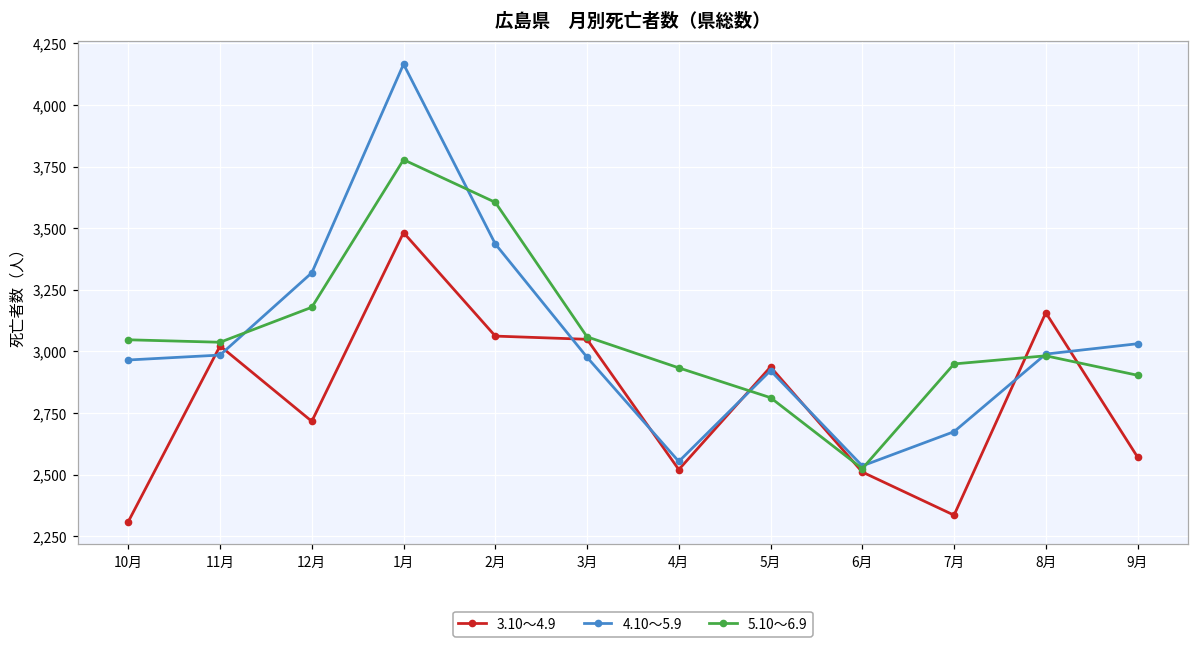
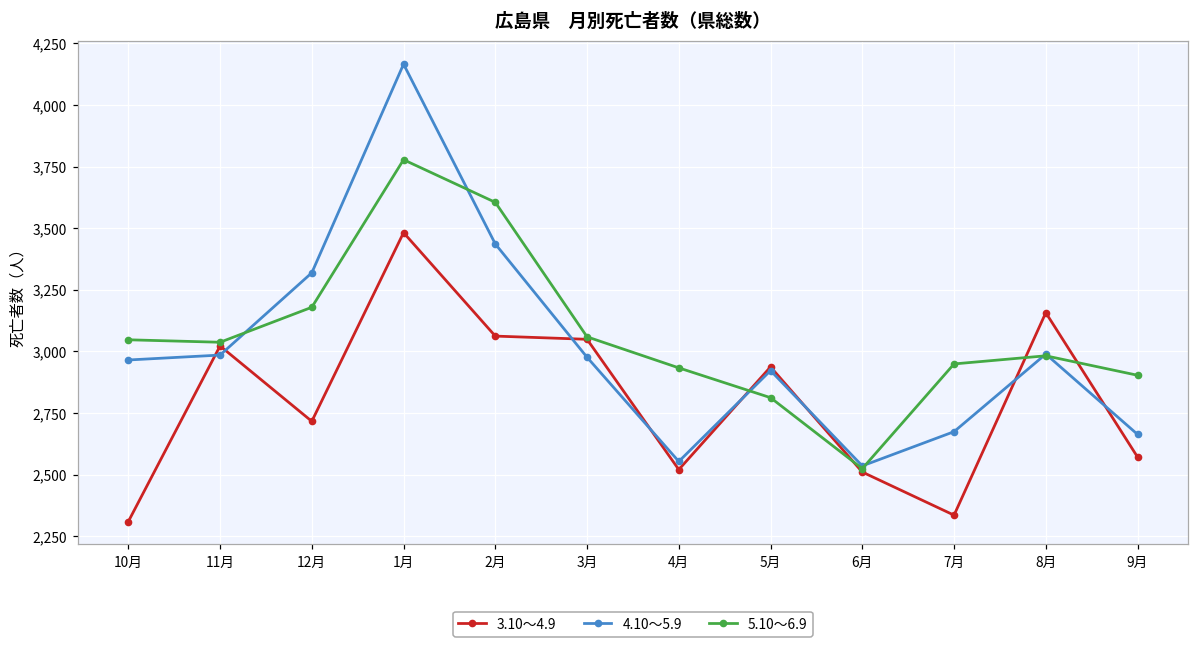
  {
    "3.10～4.9": {
      "10月": "2,310",
      "11月": "3,020",
      "12月": "2,720",
      "1月": "3,480",
      "2月": "3,060",
      "4月": "2,520",
      "5月": "2,940",
      "6月": "2,510",
      "7月": "2,340",
      "8月": "3,160",
      "9月": "2,570"
    },
    "4.10～5.9": {
      "10月": "2,970",
      "11月": "2,990",
      "12月": "3,320",
      "1月": "4,170",
      "2月": "3,440",
      "3月": "2,980",
      "4月": "2,550",
      "5月": "2,920",
      "7月": "2,670",
-     "9月": "3,030"
+     "9月": "2,660"
    },
    "5.10～6.9": {
      "10月": "3,050",
      "11月": "3,040",
      "12月": "3,180",
      "1月": "3,780",
      "2月": "3,610",
      "4月": "2,930",
      "5月": "2,810",
      "7月": "2,950",
      "9月": "2,900"
    }
  }
